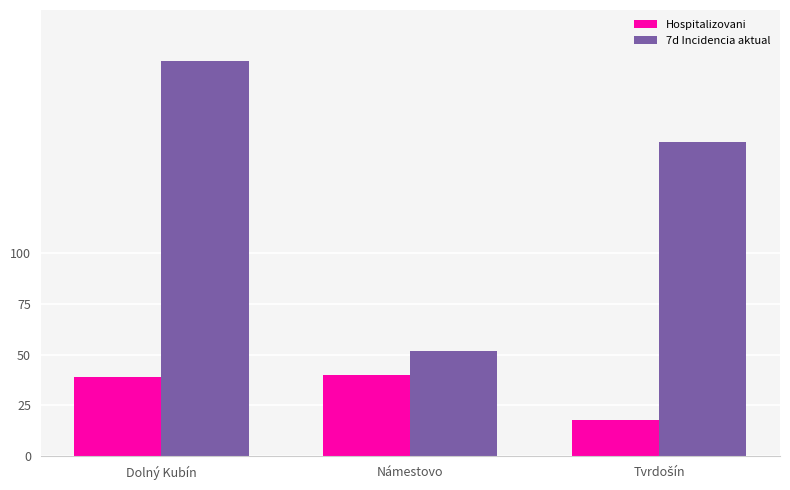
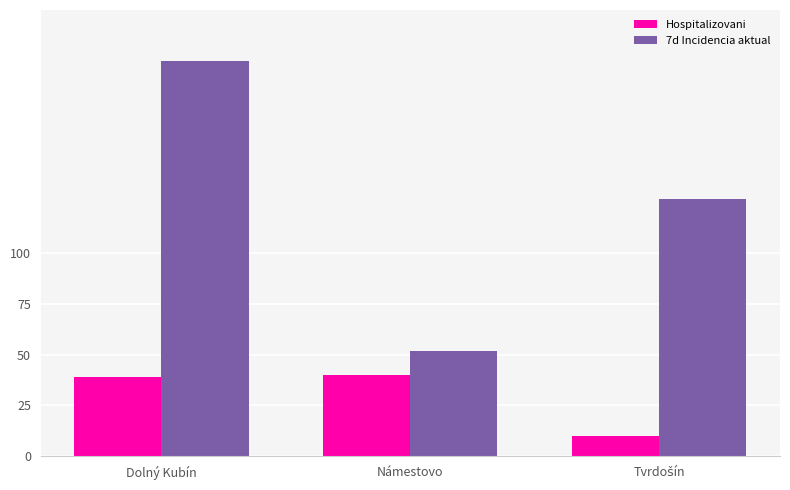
  {
    "Hospitalizovani": {
      "Dolný Kubín": 39,
      "Námestovo": 40,
-     "Tvrdošín": 18
+     "Tvrdošín": 10
    },
    "7d Incidencia aktual": {
      "Dolný Kubín": 195,
      "Námestovo": 52,
-     "Tvrdošín": 155
+     "Tvrdošín": 127
    }
  }
